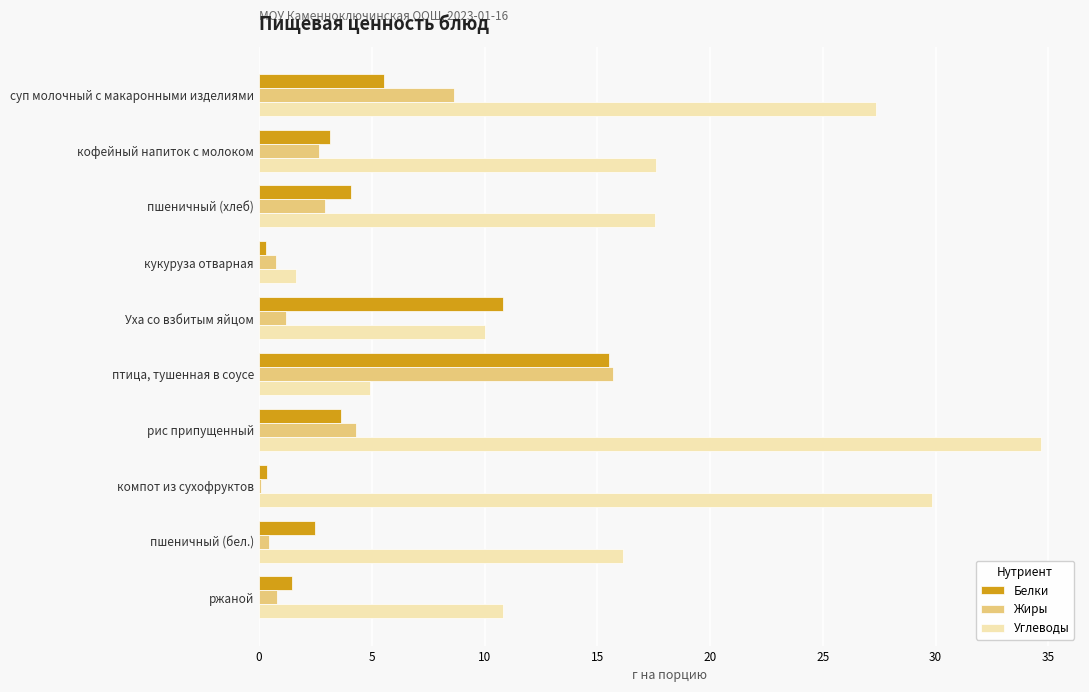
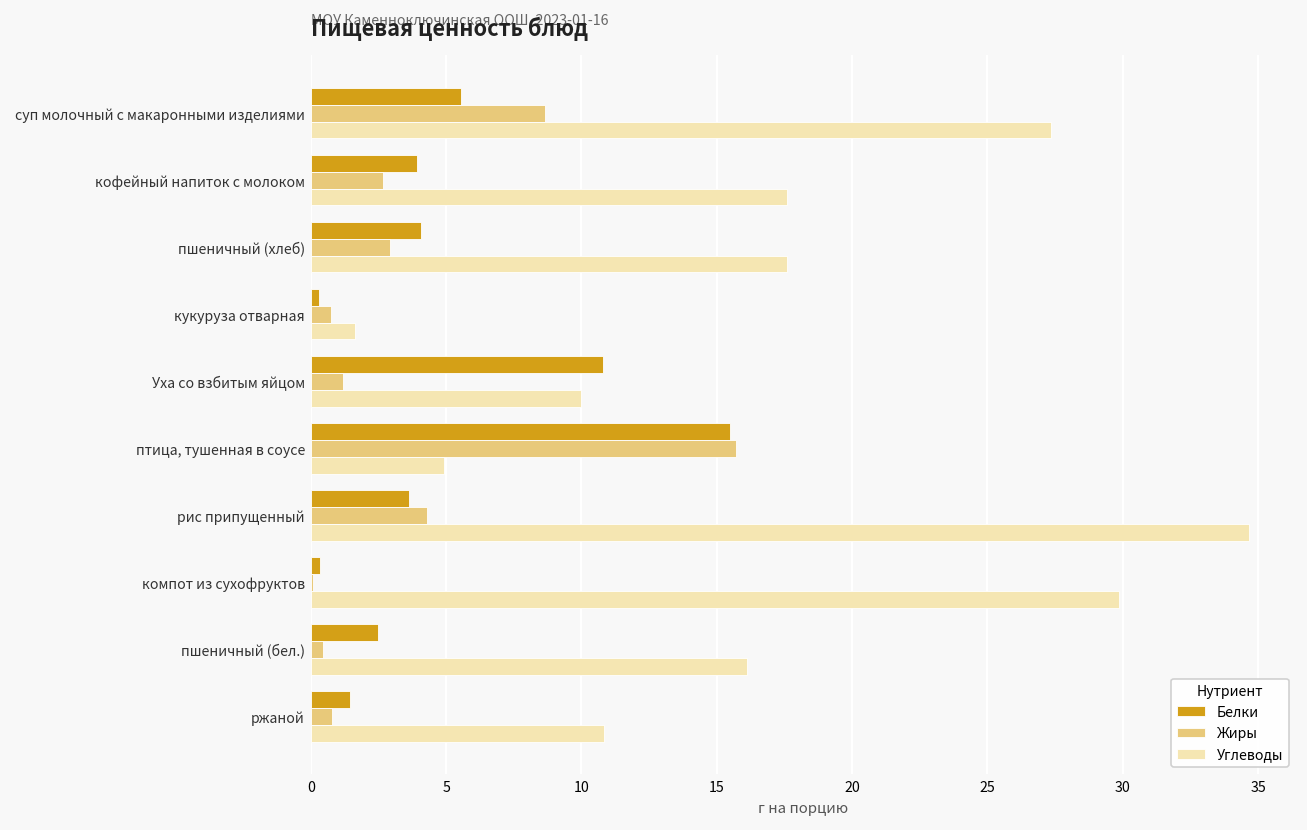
  {
    "Белки": {
      "суп молочный с макаронными изделиями": 5.5,
-     "кофейный напиток с молоком": 3.2,
+     "кофейный напиток с молоком": 3.9,
      "пшеничный (хлеб)": 4.1,
      "кукуруза отварная": 0.3,
      "Уха со взбитым яйцом": 10.8,
      "птица, тушенная в соусе": 15.5,
      "рис припущенный": 3.6,
      "компот из сухофруктов": 0.4,
      "пшеничный (бел.)": 2.5,
      "ржаной": 1.5
    },
    "Жиры": {
      "суп молочный с макаронными изделиями": 8.7,
      "кофейный напиток с молоком": 2.7,
      "пшеничный (хлеб)": 2.9,
      "кукуруза отварная": 0.7,
      "Уха со взбитым яйцом": 1.2,
      "птица, тушенная в соусе": 15.7,
      "рис припущенный": 4.3,
      "пшеничный (бел.)": 0.4,
      "ржаной": 0.8
    },
    "Углеводы": {
      "суп молочный с макаронными изделиями": 27.4,
      "кофейный напиток с молоком": 17.6,
      "пшеничный (хлеб)": 17.6,
      "кукуруза отварная": 1.6,
      "Уха со взбитым яйцом": 10.0,
      "птица, тушенная в соусе": 4.9,
      "рис припущенный": 34.7,
      "компот из сухофруктов": 29.9,
      "пшеничный (бел.)": 16.1,
      "ржаной": 10.8
    }
  }
